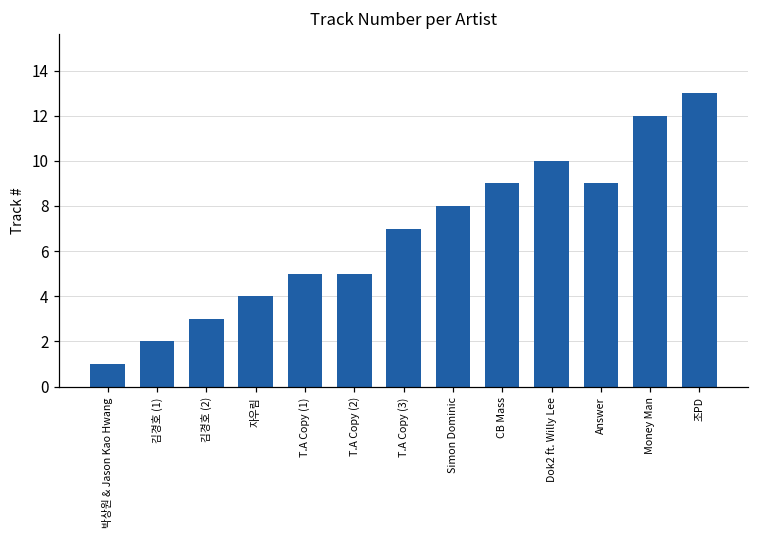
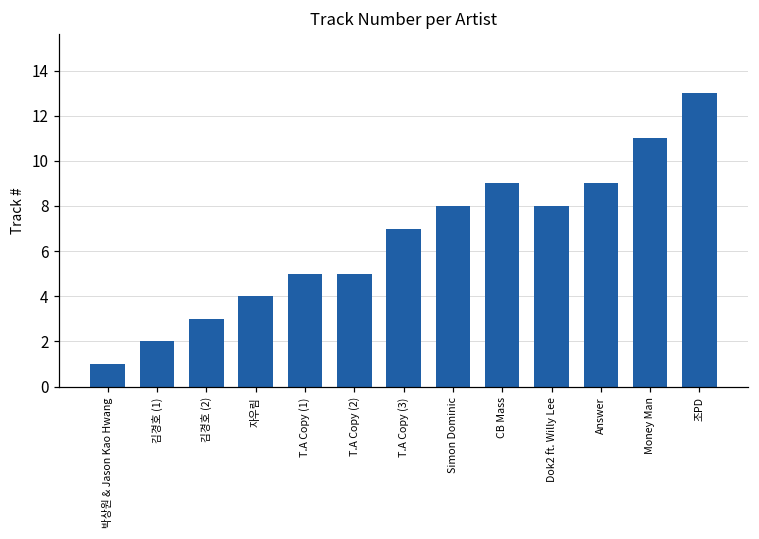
  {
    "박상원 & Jason Kao Hwang": 1,
    "김경호 (1)": 2,
    "김경호 (2)": 3,
    "자우림": 4,
    "T.A Copy (1)": 5,
    "T.A Copy (2)": 5,
    "T.A Copy (3)": 7,
    "Simon Dominic": 8,
    "CB Mass": 9,
-   "Dok2 ft. Willy Lee": 10,
+   "Dok2 ft. Willy Lee": 8,
    "Answer": 9,
-   "Money Man": 12,
+   "Money Man": 11,
    "조PD": 13
  }
